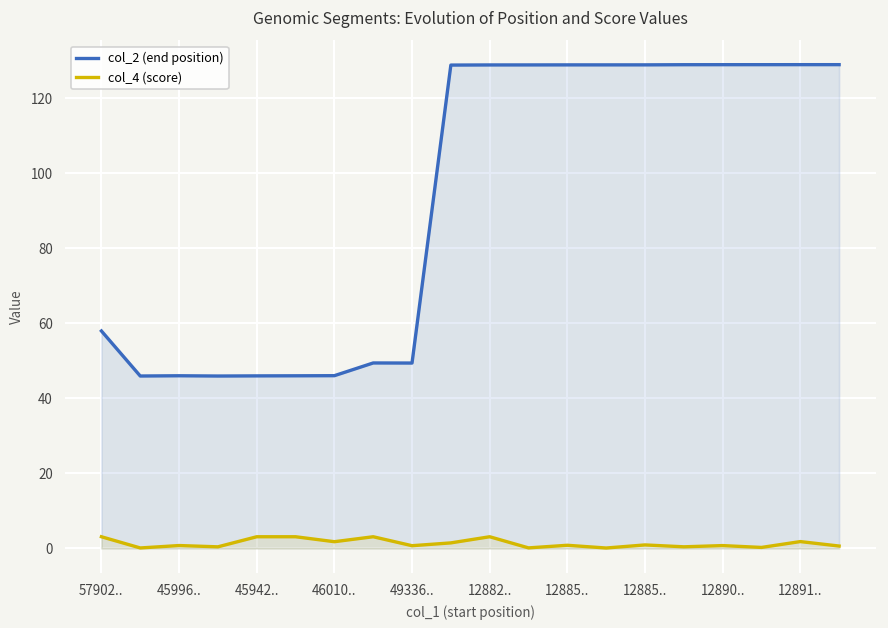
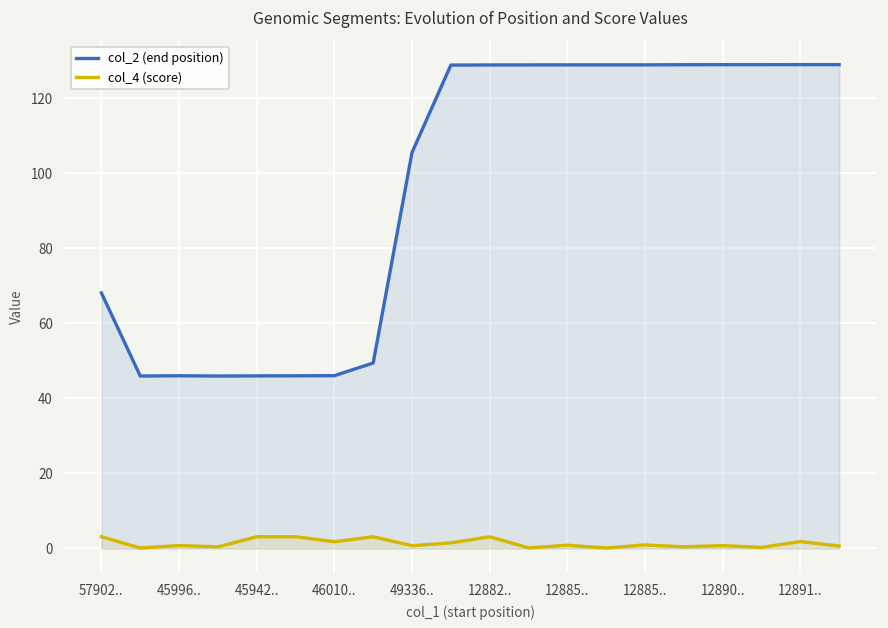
  {
    "col_2 (end position)": {
-     "57902..": 58,
+     "57902..": 68,
      "45996..": 46,
      "45942..": 46,
      "46010..": 46,
-     "49336..": 49,
+     "49336..": 106,
      "12882..": 129,
      "12890..": 129,
      "12891..": 129
    },
    "col_4 (score)": {
      "57902..": 3,
      "45996..": 1,
      "45942..": 3,
      "46010..": 2,
      "49336..": 1,
      "12882..": 3,
      "12890..": 1,
      "12891..": 2
    }
  }
